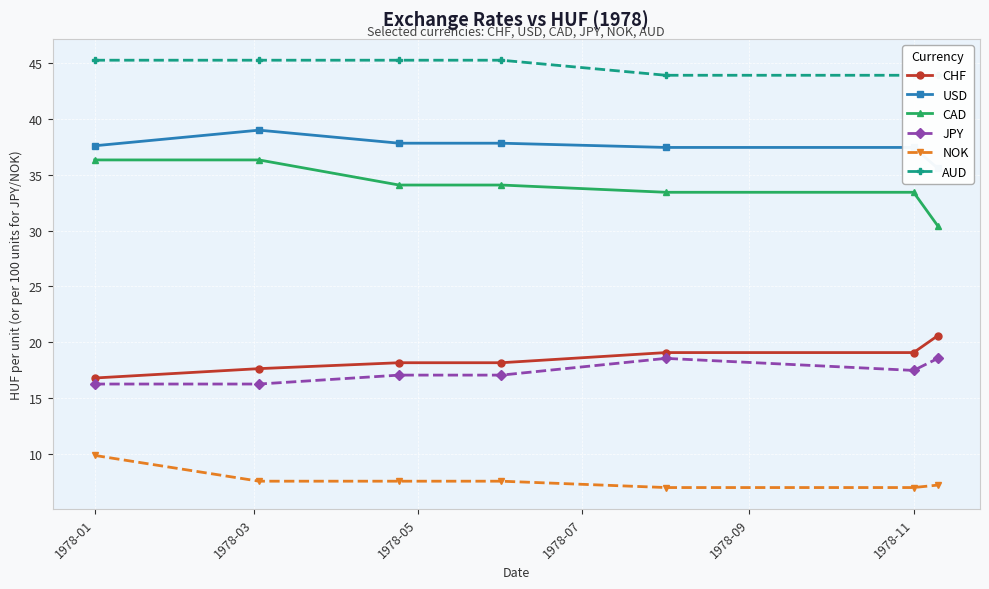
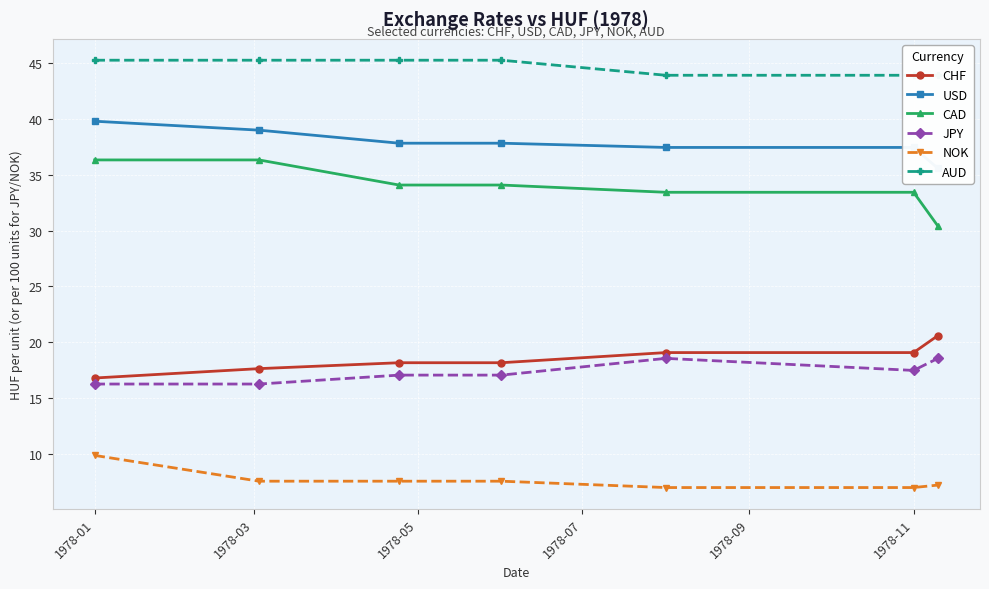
  {
    "CHF": {
      "1978-01": 16.8,
      "1978-11": 19.1
    },
    "USD": {
-     "1978-01": 37.6
+     "1978-01": 39.8
    },
    "JPY": {
      "1978-01": 16.2,
      "1978-11": 17.5
    },
    "NOK": {
      "1978-01": 9.8,
      "1978-11": 7.0
    }
  }
